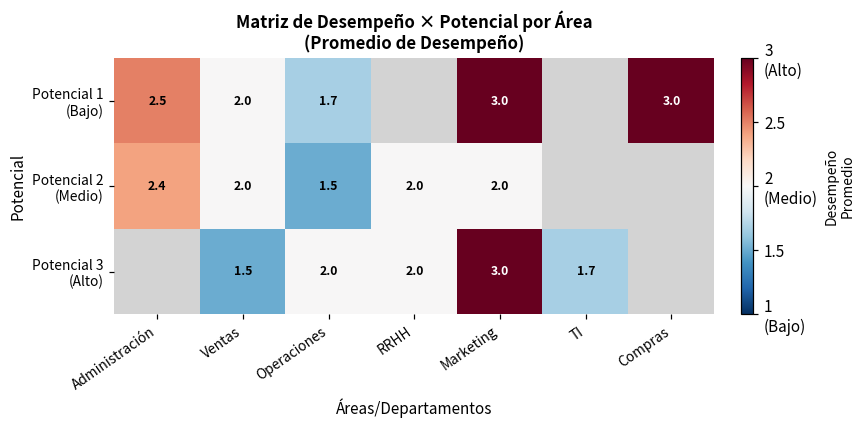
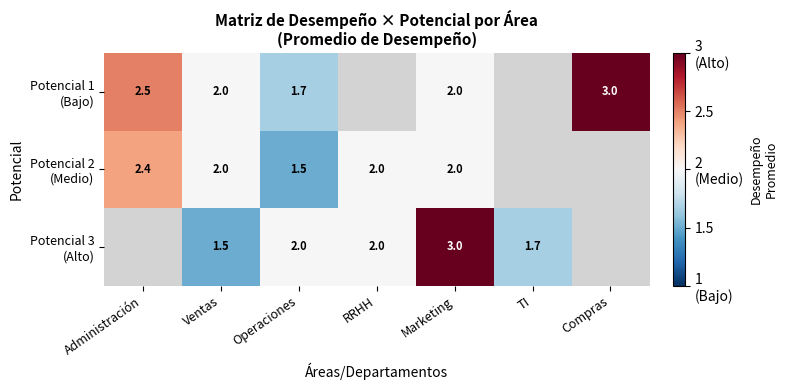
  {
    "Potencial 1 (Bajo)": {
      "Administración": 2.5,
      "Ventas": 2.0,
      "Operaciones": 1.7,
-     "Marketing": 3.0,
+     "Marketing": 2.0,
      "Compras": 3.0
    },
    "Potencial 2 (Medio)": {
      "Administración": 2.4,
      "Ventas": 2.0,
      "Operaciones": 1.5,
      "RRHH": 2.0,
      "Marketing": 2.0
    },
    "Potencial 3 (Alto)": {
      "Ventas": 1.5,
      "Operaciones": 2.0,
      "RRHH": 2.0,
      "Marketing": 3.0,
      "TI": 1.7
    }
  }
